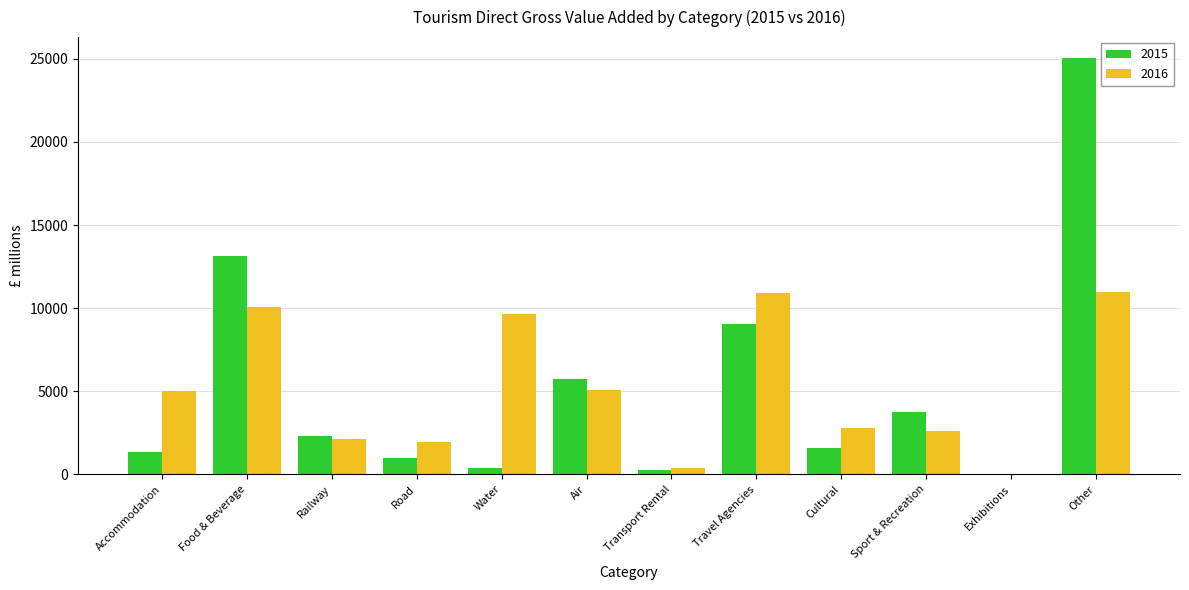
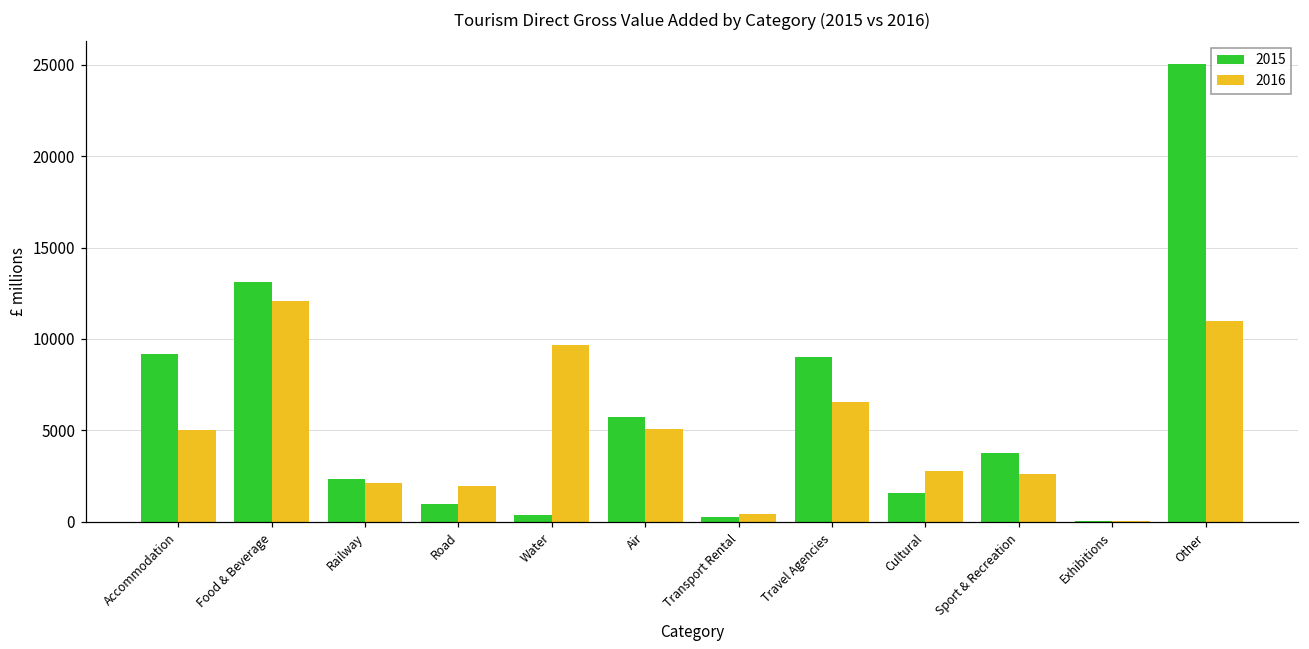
  {
    "2015": {
-     "Accommodation": 1300,
+     "Accommodation": 9200,
      "Food & Beverage": 13100,
      "Railway": 2300,
      "Road": 1000,
      "Water": 400,
      "Air": 5700,
      "Transport Rental": 200,
      "Travel Agencies": 9000,
      "Cultural": 1600,
      "Sport & Recreation": 3800,
      "Other": 25100
    },
    "2016": {
      "Accommodation": 5000,
-     "Food & Beverage": 10000,
+     "Food & Beverage": 12100,
      "Railway": 2100,
      "Road": 2000,
      "Water": 9700,
      "Air": 5100,
      "Transport Rental": 400,
-     "Travel Agencies": 10900,
+     "Travel Agencies": 6500,
      "Cultural": 2800,
      "Sport & Recreation": 2600,
      "Other": 11000
    }
  }
